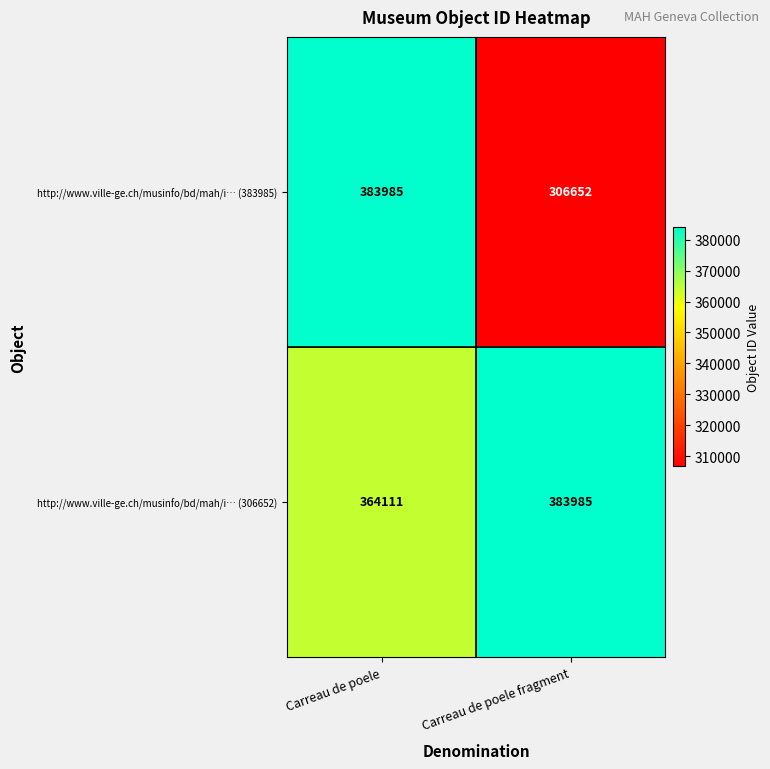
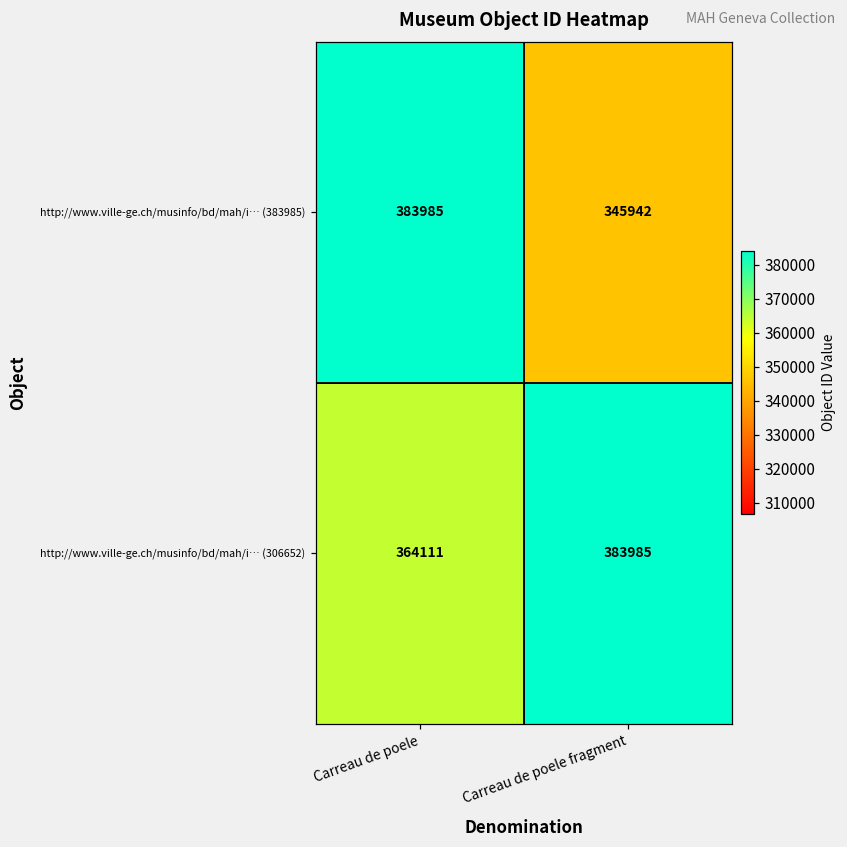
  {
    "http://www.ville-ge.ch/musinfo/bd/mah/i… (383985)": {
      "Carreau de poele": 383985,
-     "Carreau de poele fragment": 306652
+     "Carreau de poele fragment": 345942
    },
    "http://www.ville-ge.ch/musinfo/bd/mah/i… (306652)": {
      "Carreau de poele": 364111,
      "Carreau de poele fragment": 383985
    }
  }
